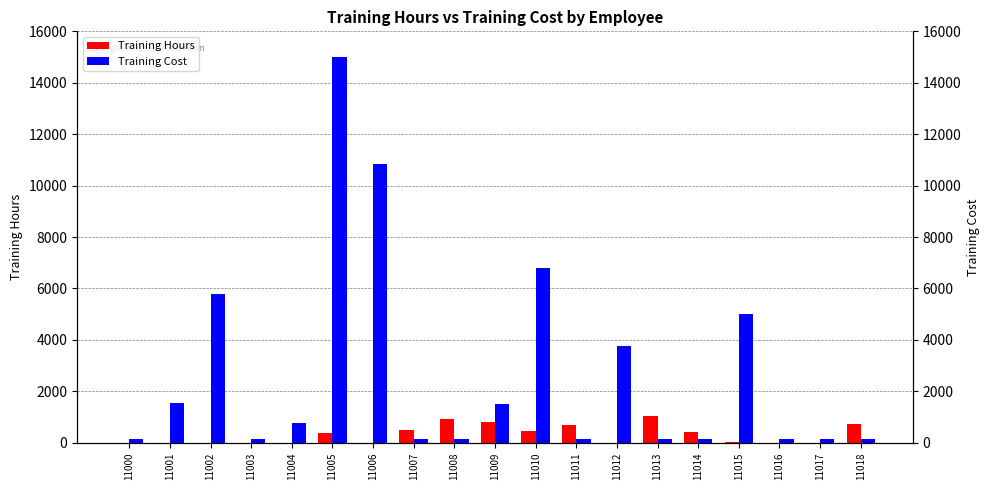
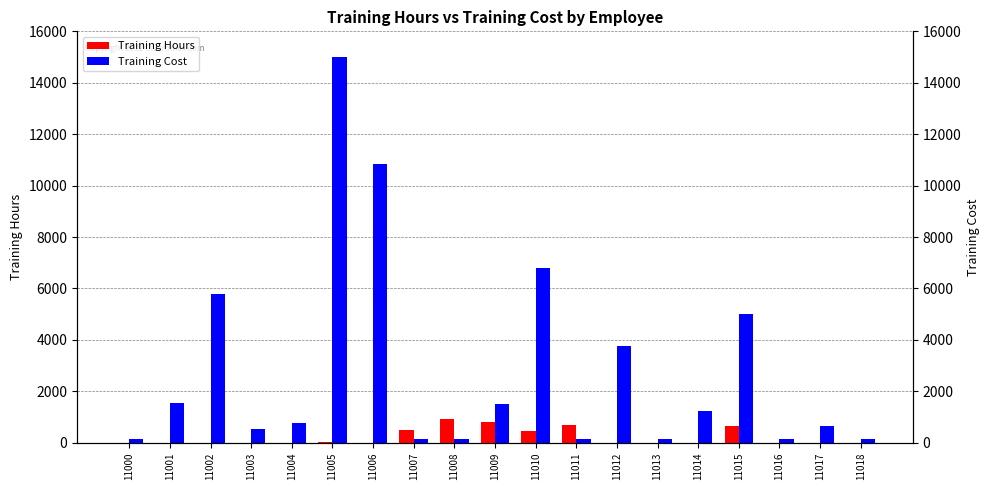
  {
    "Training Hours": {
-     "11005": 400,
+     "11005": 0,
      "11007": 500,
      "11008": 900,
      "11009": 800,
      "11010": 400,
      "11011": 700,
-     "11013": 1000,
-     "11014": 400,
-     "11015": 0,
-     "11018": 700
+     "11013": 0,
+     "11014": 0,
+     "11015": 700,
+     "11018": 0
    },
    "Training Cost": {
      "11000": 200,
      "11001": 1600,
      "11002": 5800,
-     "11003": 200,
+     "11003": 500,
      "11004": 800,
      "11005": 15000,
      "11006": 10800,
      "11007": 200,
      "11008": 200,
      "11009": 1500,
      "11010": 6800,
      "11011": 200,
      "11012": 3700,
      "11013": 200,
-     "11014": 200,
+     "11014": 1200,
      "11015": 5000,
      "11016": 200,
-     "11017": 200,
+     "11017": 600,
      "11018": 200
    }
  }
